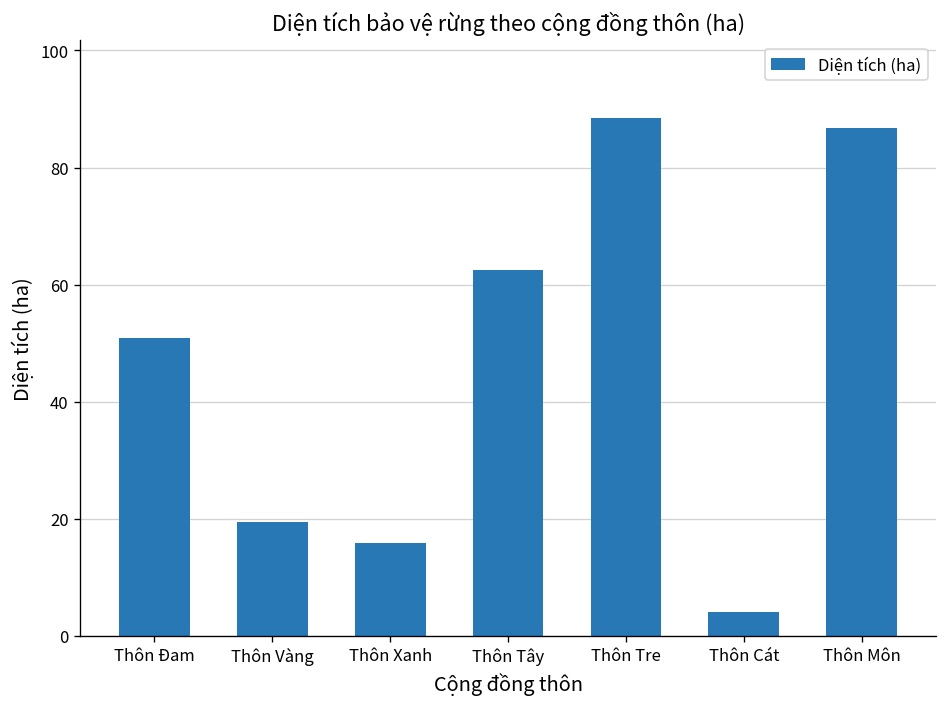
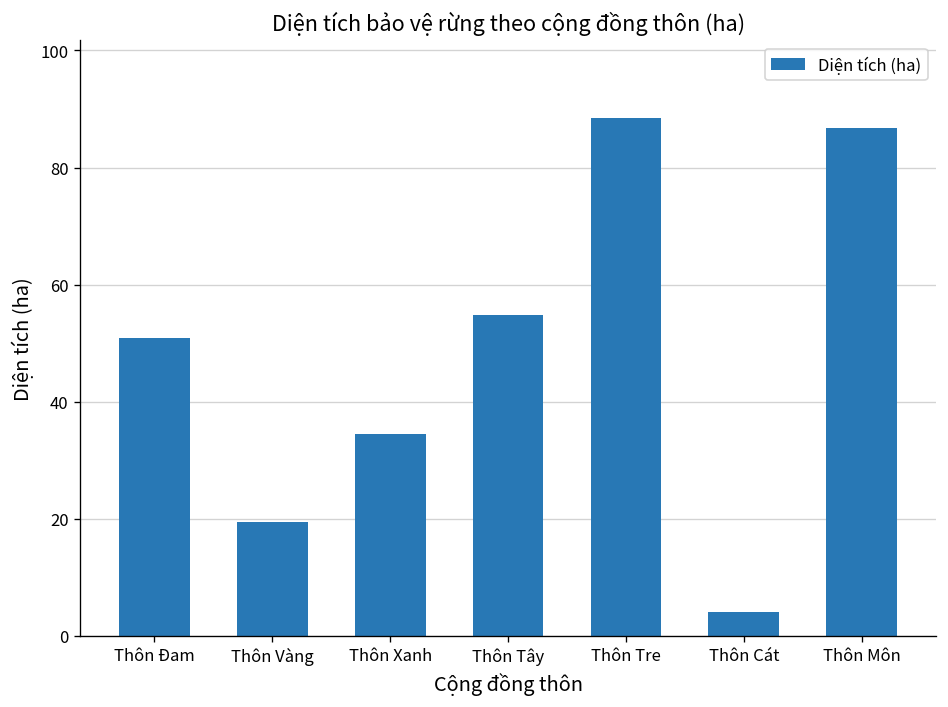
  {
    "Thôn Đam": 51,
    "Thôn Vàng": 19,
-   "Thôn Xanh": 16,
-   "Thôn Tây": 63,
+   "Thôn Xanh": 35,
+   "Thôn Tây": 55,
    "Thôn Tre": 88,
    "Thôn Cát": 4,
    "Thôn Môn": 87
  }
